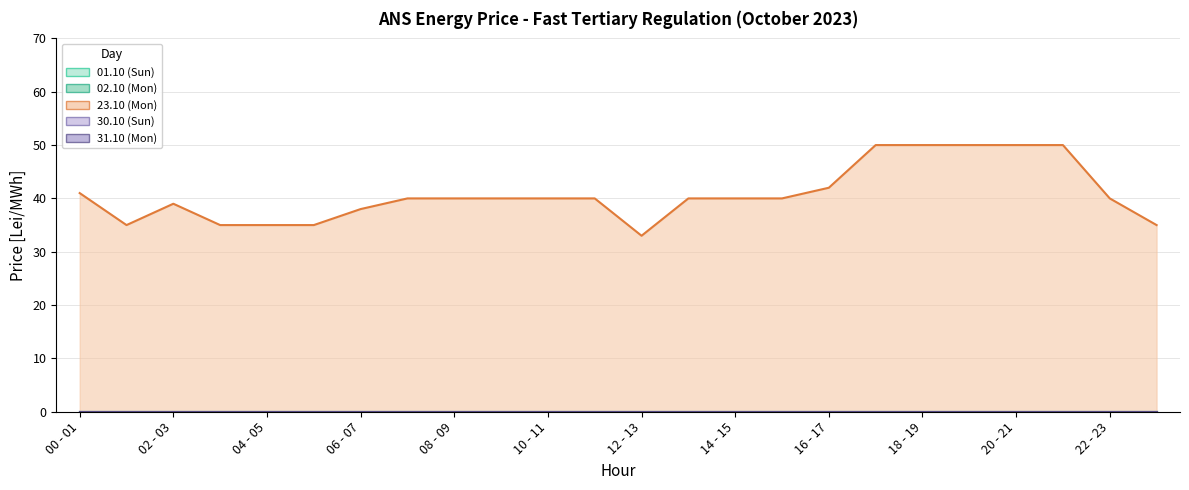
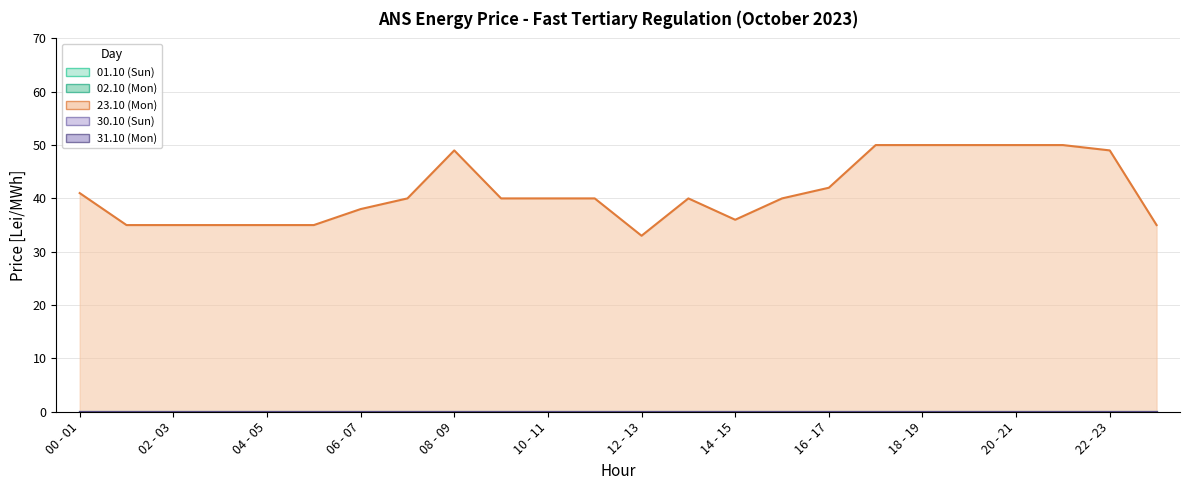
  {
    "31.10 (Mon)": {
      "00 - 01": 0,
      "02 - 03": 0,
      "04 - 05": 0,
      "06 - 07": 0,
      "08 - 09": 0,
      "10 - 11": 0,
      "12 - 13": 0,
      "14 - 15": 0,
      "16 - 17": 0,
      "18 - 19": 0,
      "20 - 21": 0,
      "22 - 23": 0
    },
    "23.10 (Mon)": {
      "00 - 01": 41,
-     "02 - 03": 39,
+     "02 - 03": 35,
      "04 - 05": 35,
      "06 - 07": 38,
-     "08 - 09": 40,
+     "08 - 09": 49,
      "10 - 11": 40,
      "12 - 13": 33,
-     "14 - 15": 40,
+     "14 - 15": 36,
      "16 - 17": 42,
      "18 - 19": 50,
      "20 - 21": 50,
-     "22 - 23": 40
+     "22 - 23": 49
    }
  }
